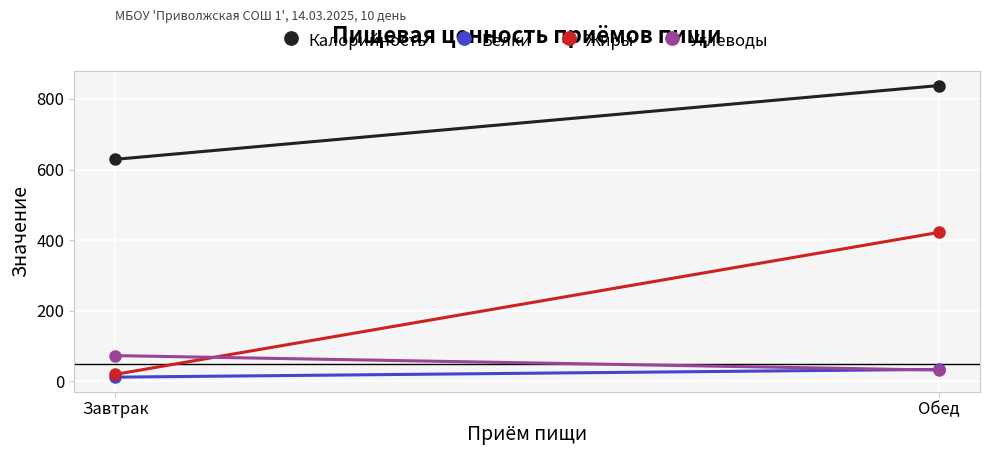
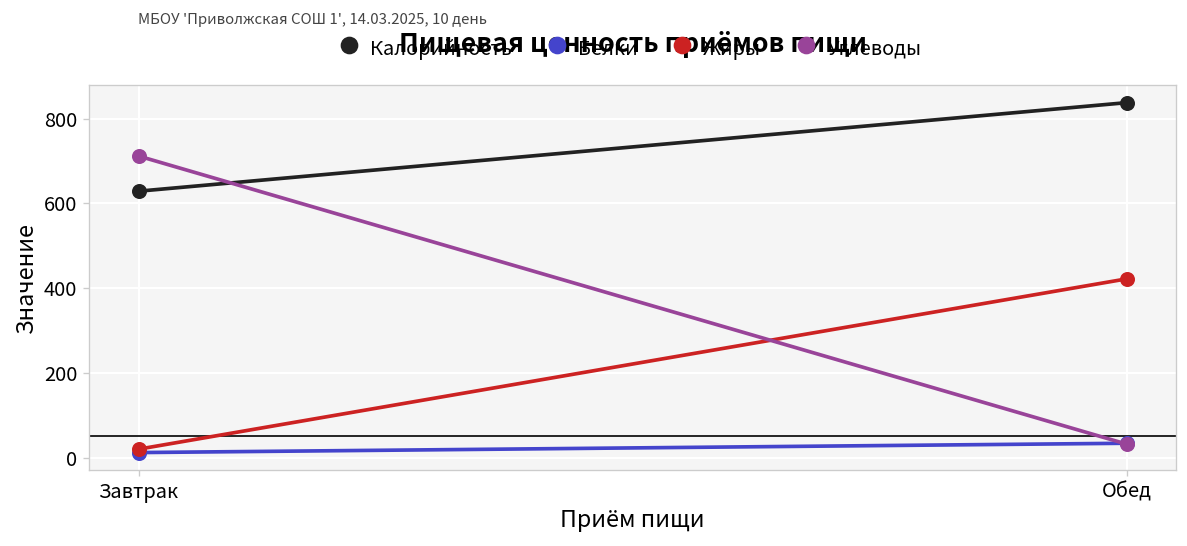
  {
    "Калорийность": {
      "Завтрак": 630,
      "Обед": 840
    },
    "Белки": {
      "Завтрак": 10
    },
    "Жиры": {
      "Завтрак": 20,
      "Обед": 420
    },
    "Углеводы": {
-     "Завтрак": 70
+     "Завтрак": 710
    }
  }
